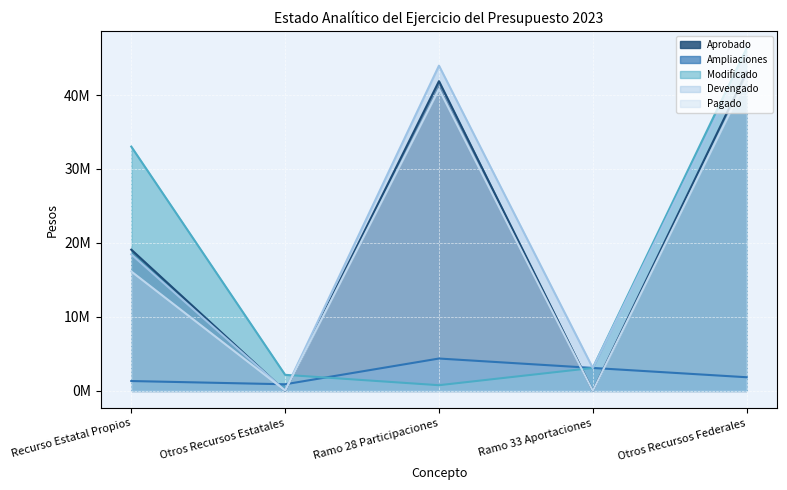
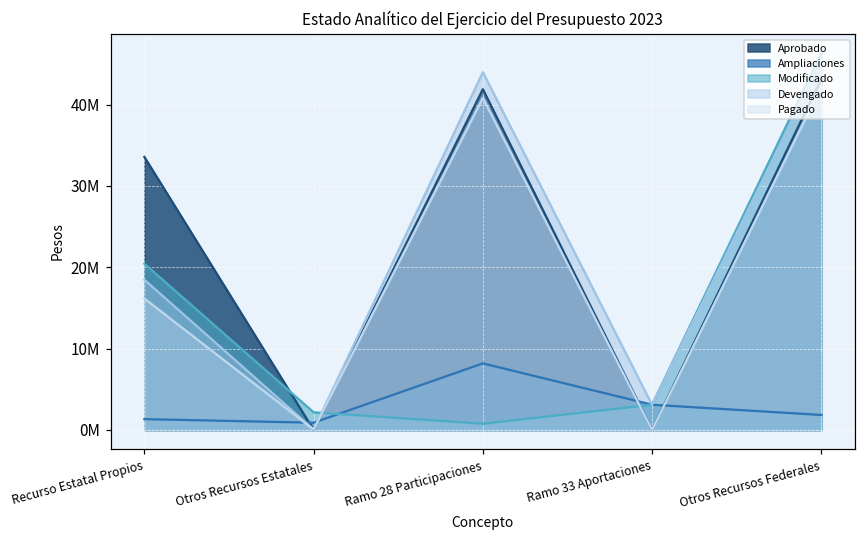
  {
    "Aprobado": {
-     "Recurso Estatal Propios": 19000000,
+     "Recurso Estatal Propios": 34000000,
      "Ramo 28 Participaciones": 42000000
    },
    "Ampliaciones": {
      "Recurso Estatal Propios": 1000000,
      "Otros Recursos Estatales": 1000000,
-     "Ramo 28 Participaciones": 4000000,
+     "Ramo 28 Participaciones": 8000000,
      "Otros Recursos Federales": 2000000
    },
    "Modificado": {
-     "Recurso Estatal Propios": 33000000,
+     "Recurso Estatal Propios": 20000000,
      "Otros Recursos Estatales": 2000000,
      "Ramo 28 Participaciones": 1000000
    }
  }
